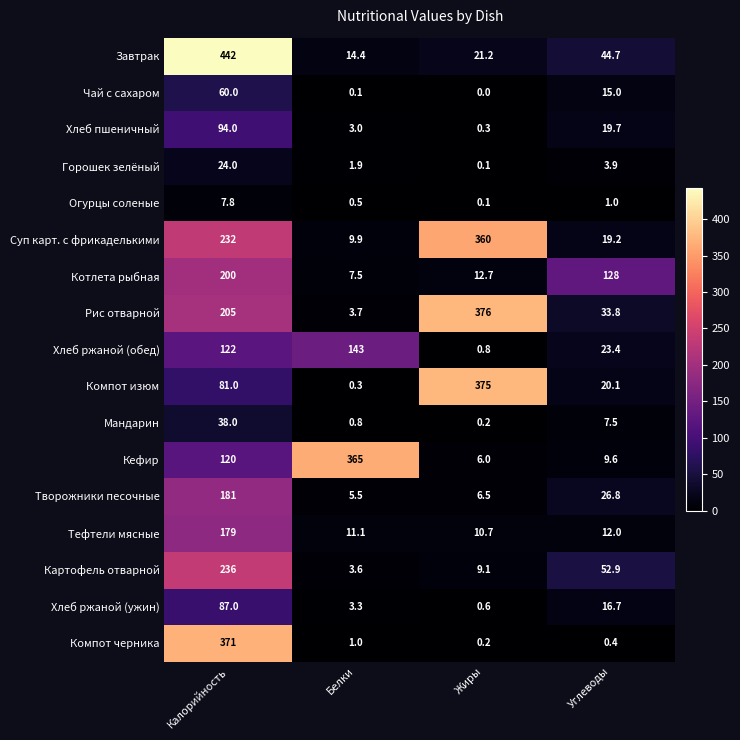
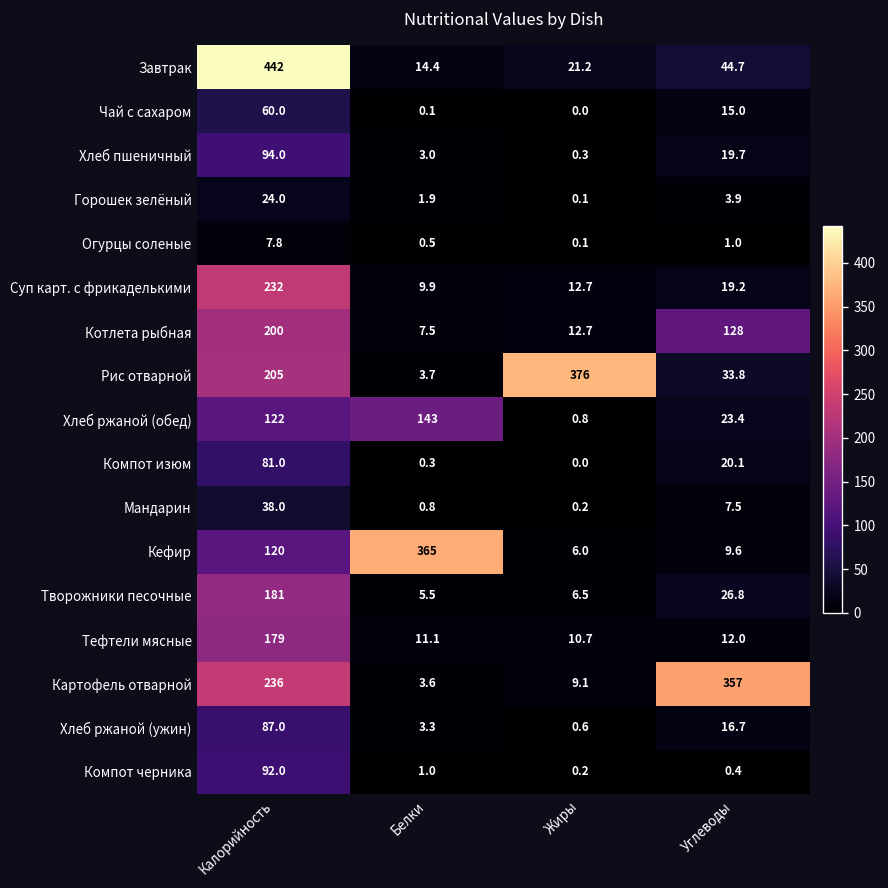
  {
    "Завтрак": {
      "Калорийность": 442,
      "Белки": 14.4,
      "Жиры": 21.2,
      "Углеводы": 44.7
    },
    "Чай с сахаром": {
      "Калорийность": 60.0,
      "Белки": 0.1,
      "Жиры": 0.0,
      "Углеводы": 15.0
    },
    "Хлеб пшеничный": {
      "Калорийность": 94.0,
      "Белки": 3.0,
      "Жиры": 0.3,
      "Углеводы": 19.7
    },
    "Горошек зелёный": {
      "Калорийность": 24.0,
      "Белки": 1.9,
      "Жиры": 0.1,
      "Углеводы": 3.9
    },
    "Огурцы соленые": {
      "Калорийность": 7.8,
      "Белки": 0.5,
      "Жиры": 0.1,
      "Углеводы": 1.0
    },
    "Суп карт. с фрикаделькими": {
      "Калорийность": 232,
      "Белки": 9.9,
-     "Жиры": 360,
+     "Жиры": 12.7,
      "Углеводы": 19.2
    },
    "Котлета рыбная": {
      "Калорийность": 200,
      "Белки": 7.5,
      "Жиры": 12.7,
      "Углеводы": 128
    },
    "Рис отварной": {
      "Калорийность": 205,
      "Белки": 3.7,
      "Жиры": 376,
      "Углеводы": 33.8
    },
    "Хлеб ржаной (обед)": {
      "Калорийность": 122,
      "Белки": 143,
      "Жиры": 0.8,
      "Углеводы": 23.4
    },
    "Компот изюм": {
      "Калорийность": 81.0,
      "Белки": 0.3,
-     "Жиры": 375,
+     "Жиры": 0.0,
      "Углеводы": 20.1
    },
    "Мандарин": {
      "Калорийность": 38.0,
      "Белки": 0.8,
      "Жиры": 0.2,
      "Углеводы": 7.5
    },
    "Кефир": {
      "Калорийность": 120,
      "Белки": 365,
      "Жиры": 6.0,
      "Углеводы": 9.6
    },
    "Творожники песочные": {
      "Калорийность": 181,
      "Белки": 5.5,
      "Жиры": 6.5,
      "Углеводы": 26.8
    },
    "Тефтели мясные": {
      "Калорийность": 179,
      "Белки": 11.1,
      "Жиры": 10.7,
      "Углеводы": 12.0
    },
    "Картофель отварной": {
      "Калорийность": 236,
      "Белки": 3.6,
      "Жиры": 9.1,
-     "Углеводы": 52.9
+     "Углеводы": 357
    },
    "Хлеб ржаной (ужин)": {
      "Калорийность": 87.0,
      "Белки": 3.3,
      "Жиры": 0.6,
      "Углеводы": 16.7
    },
    "Компот черника": {
-     "Калорийность": 371,
+     "Калорийность": 92.0,
      "Белки": 1.0,
      "Жиры": 0.2,
      "Углеводы": 0.4
    }
  }
